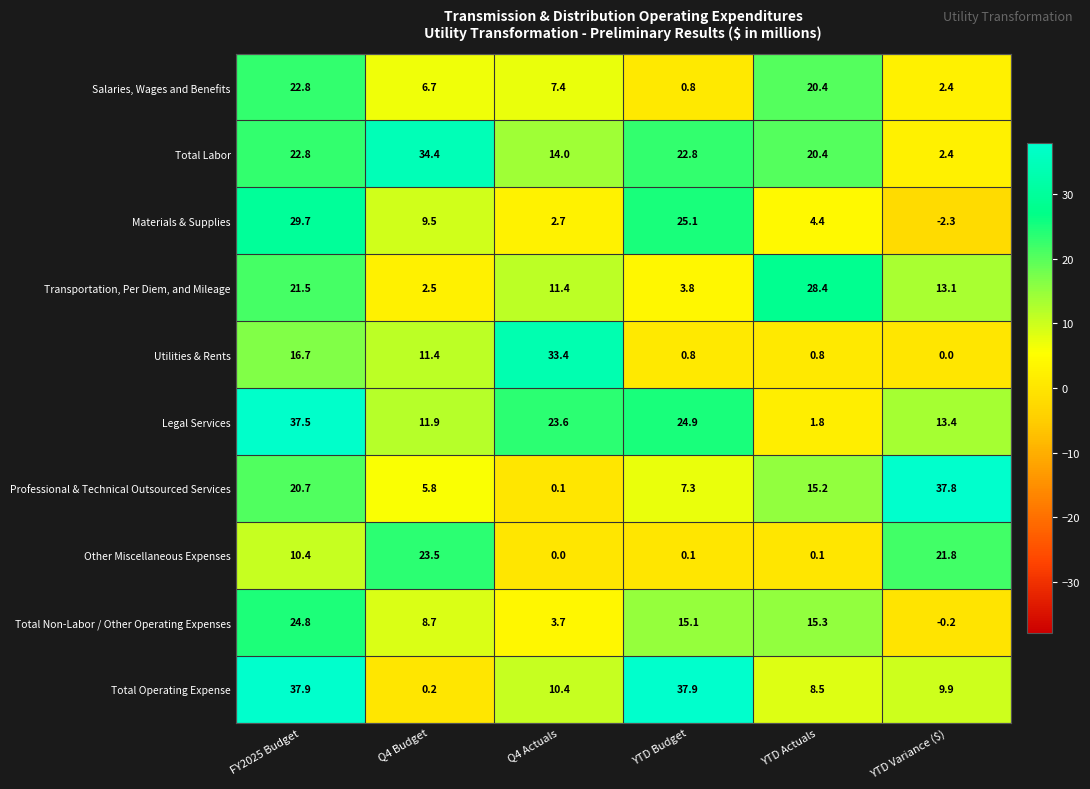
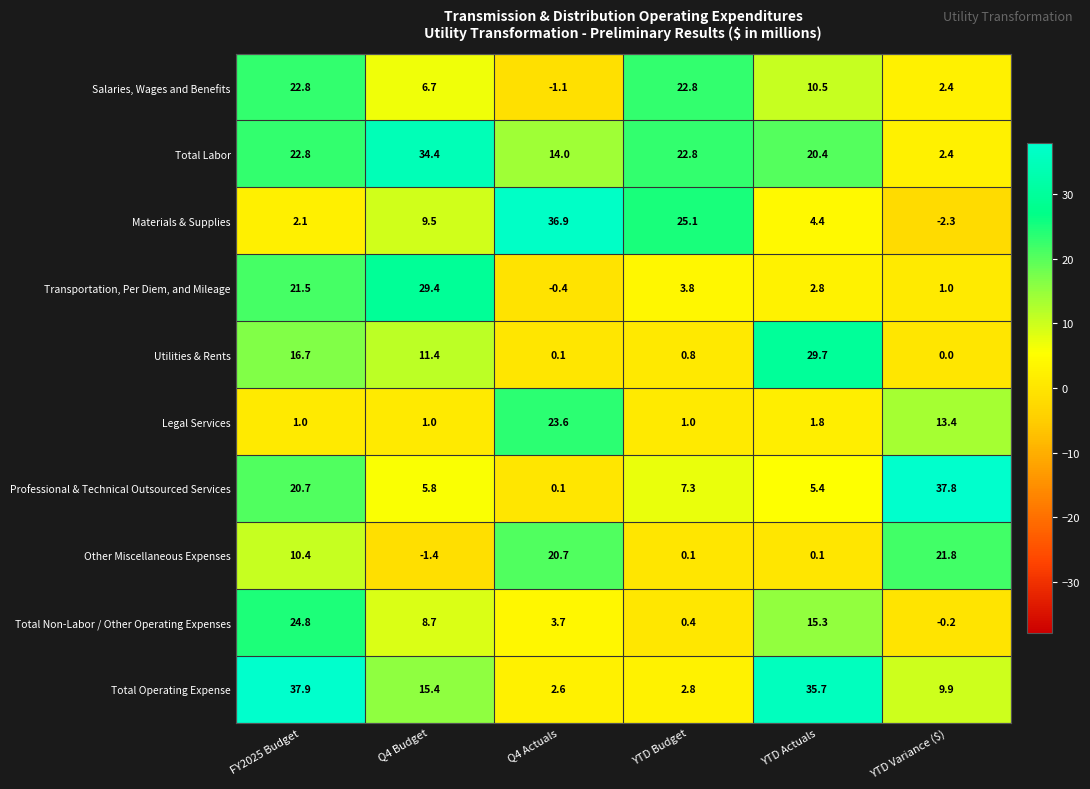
  {
    "Salaries, Wages and Benefits": {
      "FY2025 Budget": 22.8,
      "Q4 Budget": 6.7,
-     "Q4 Actuals": 7.4,
-     "YTD Budget": 0.8,
-     "YTD Actuals": 20.4,
+     "Q4 Actuals": -1.1,
+     "YTD Budget": 22.8,
+     "YTD Actuals": 10.5,
      "YTD Variance ($)": 2.4
    },
    "Total Labor": {
      "FY2025 Budget": 22.8,
      "Q4 Budget": 34.4,
      "Q4 Actuals": 14.0,
      "YTD Budget": 22.8,
      "YTD Actuals": 20.4,
      "YTD Variance ($)": 2.4
    },
    "Materials & Supplies": {
-     "FY2025 Budget": 29.7,
+     "FY2025 Budget": 2.1,
      "Q4 Budget": 9.5,
-     "Q4 Actuals": 2.7,
+     "Q4 Actuals": 36.9,
      "YTD Budget": 25.1,
      "YTD Actuals": 4.4,
      "YTD Variance ($)": -2.3
    },
    "Transportation, Per Diem, and Mileage": {
      "FY2025 Budget": 21.5,
-     "Q4 Budget": 2.5,
-     "Q4 Actuals": 11.4,
+     "Q4 Budget": 29.4,
+     "Q4 Actuals": -0.4,
      "YTD Budget": 3.8,
-     "YTD Actuals": 28.4,
-     "YTD Variance ($)": 13.1
+     "YTD Actuals": 2.8,
+     "YTD Variance ($)": 1.0
    },
    "Utilities & Rents": {
      "FY2025 Budget": 16.7,
      "Q4 Budget": 11.4,
-     "Q4 Actuals": 33.4,
+     "Q4 Actuals": 0.1,
      "YTD Budget": 0.8,
-     "YTD Actuals": 0.8,
+     "YTD Actuals": 29.7,
      "YTD Variance ($)": 0.0
    },
    "Legal Services": {
-     "FY2025 Budget": 37.5,
-     "Q4 Budget": 11.9,
+     "FY2025 Budget": 1.0,
+     "Q4 Budget": 1.0,
      "Q4 Actuals": 23.6,
-     "YTD Budget": 24.9,
+     "YTD Budget": 1.0,
      "YTD Actuals": 1.8,
      "YTD Variance ($)": 13.4
    },
    "Professional & Technical Outsourced Services": {
      "FY2025 Budget": 20.7,
      "Q4 Budget": 5.8,
      "Q4 Actuals": 0.1,
      "YTD Budget": 7.3,
-     "YTD Actuals": 15.2,
+     "YTD Actuals": 5.4,
      "YTD Variance ($)": 37.8
    },
    "Other Miscellaneous Expenses": {
      "FY2025 Budget": 10.4,
-     "Q4 Budget": 23.5,
-     "Q4 Actuals": 0.0,
+     "Q4 Budget": -1.4,
+     "Q4 Actuals": 20.7,
      "YTD Budget": 0.1,
      "YTD Actuals": 0.1,
      "YTD Variance ($)": 21.8
    },
    "Total Non-Labor / Other Operating Expenses": {
      "FY2025 Budget": 24.8,
      "Q4 Budget": 8.7,
      "Q4 Actuals": 3.7,
-     "YTD Budget": 15.1,
+     "YTD Budget": 0.4,
      "YTD Actuals": 15.3,
      "YTD Variance ($)": -0.2
    },
    "Total Operating Expense": {
      "FY2025 Budget": 37.9,
-     "Q4 Budget": 0.2,
-     "Q4 Actuals": 10.4,
-     "YTD Budget": 37.9,
-     "YTD Actuals": 8.5,
+     "Q4 Budget": 15.4,
+     "Q4 Actuals": 2.6,
+     "YTD Budget": 2.8,
+     "YTD Actuals": 35.7,
      "YTD Variance ($)": 9.9
    }
  }
